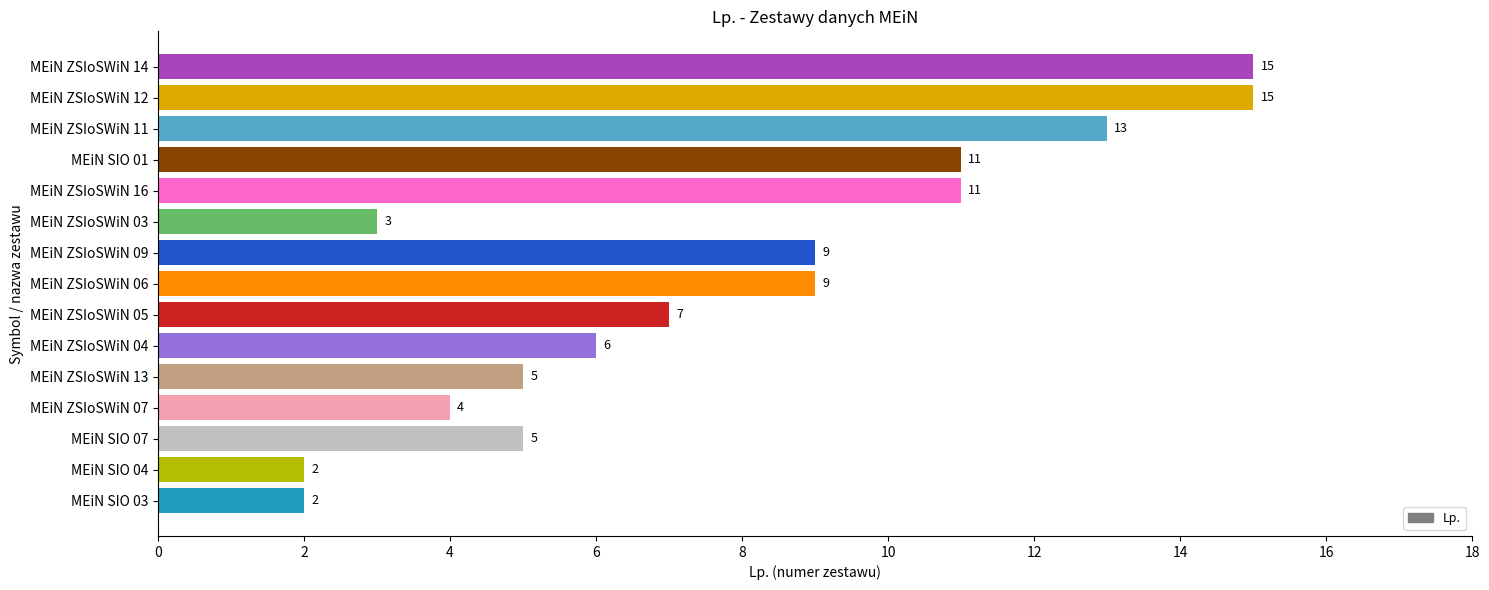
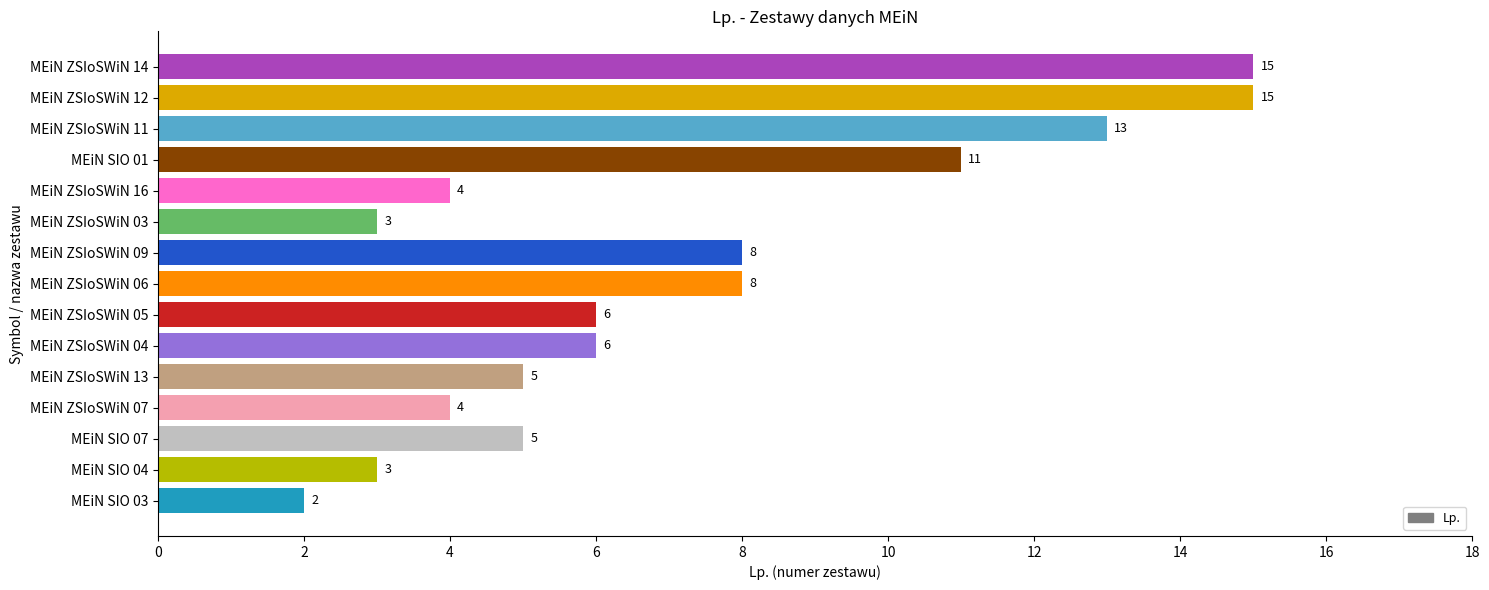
  {
    "MEiN ZSIoSWiN 14": 15,
    "MEiN ZSIoSWiN 12": 15,
    "MEiN ZSIoSWiN 11": 13,
    "MEiN SIO 01": 11,
-   "MEiN ZSIoSWiN 16": 11,
+   "MEiN ZSIoSWiN 16": 4,
    "MEiN ZSIoSWiN 03": 3,
-   "MEiN ZSIoSWiN 09": 9,
-   "MEiN ZSIoSWiN 06": 9,
-   "MEiN ZSIoSWiN 05": 7,
+   "MEiN ZSIoSWiN 09": 8,
+   "MEiN ZSIoSWiN 06": 8,
+   "MEiN ZSIoSWiN 05": 6,
    "MEiN ZSIoSWiN 04": 6,
    "MEiN ZSIoSWiN 13": 5,
    "MEiN ZSIoSWiN 07": 4,
    "MEiN SIO 07": 5,
-   "MEiN SIO 04": 2,
+   "MEiN SIO 04": 3,
    "MEiN SIO 03": 2
  }
